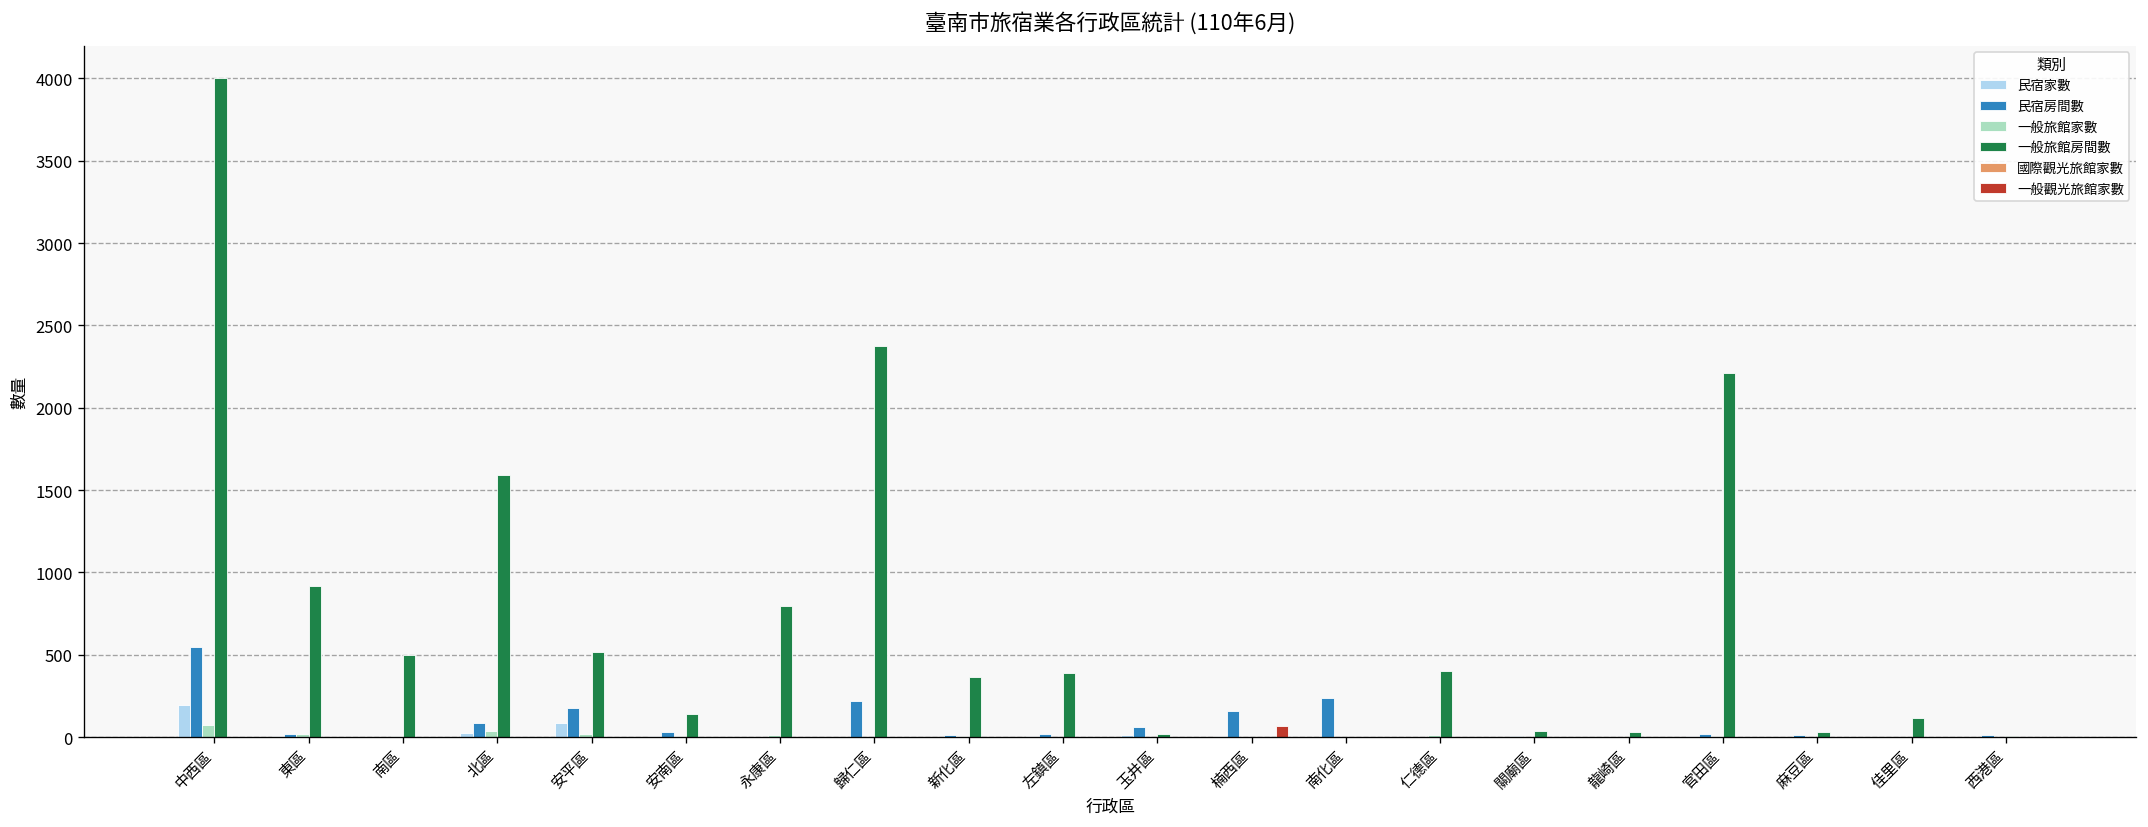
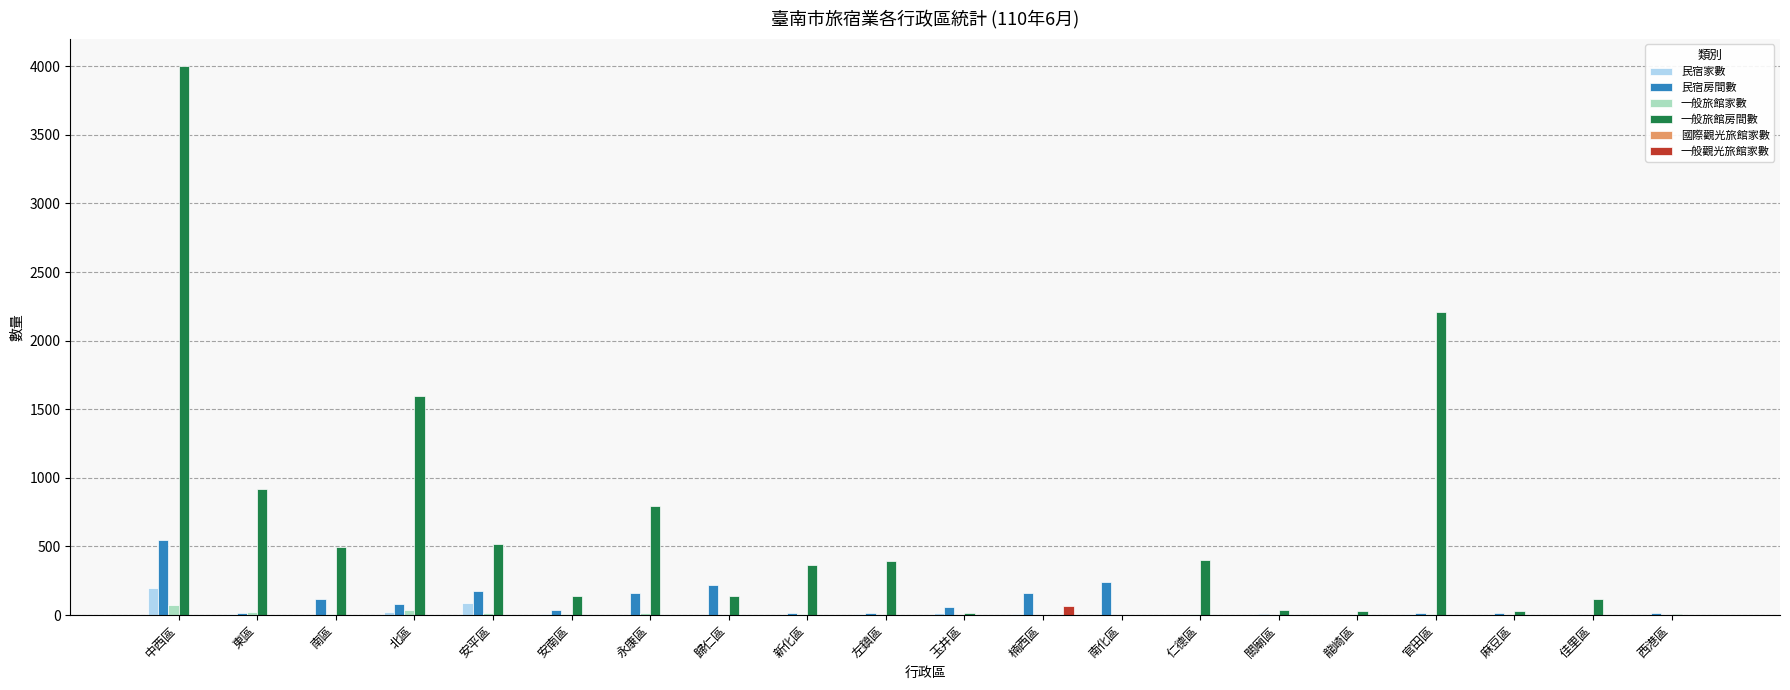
  {
    "民宿房間數": {
      "中西區": 550,
-     "南區": 0,
+     "南區": 120,
      "北區": 80,
      "安平區": 180,
      "安南區": 30,
-     "永康區": 0,
+     "永康區": 160,
      "歸仁區": 220,
      "玉井區": 60,
      "楠西區": 160,
      "南化區": 240,
      "仁德區": 0,
      "龍崎區": 0,
      "佳里區": 0
    },
    "一般旅館房間數": {
      "中西區": 4000,
      "東區": 920,
      "南區": 500,
      "北區": 1590,
      "安平區": 520,
      "安南區": 140,
      "永康區": 790,
-     "歸仁區": 2370,
+     "歸仁區": 140,
      "新化區": 360,
      "左鎮區": 390,
      "楠西區": 0,
      "南化區": 0,
      "仁德區": 400,
      "關廟區": 40,
      "龍崎區": 30,
      "官田區": 2210,
      "麻豆區": 30,
      "佳里區": 110
    },
    "國際觀光旅館家數": {
      "南區": 0,
      "北區": 0,
      "安南區": 0,
      "永康區": 0,
      "歸仁區": 0,
      "新化區": 0,
      "左鎮區": 0,
      "玉井區": 0,
      "南化區": 0,
      "仁德區": 0,
      "關廟區": 0,
      "龍崎區": 0,
      "官田區": 0,
      "麻豆區": 0,
      "佳里區": 0,
      "西港區": 0
    },
    "一般觀光旅館家數": {
      "中西區": 0,
      "東區": 0,
      "南區": 0,
      "北區": 0,
      "安平區": 0,
      "安南區": 0,
      "歸仁區": 0,
      "新化區": 0,
      "左鎮區": 0,
      "玉井區": 0,
      "楠西區": 70,
      "南化區": 0,
      "仁德區": 0,
      "關廟區": 0,
      "龍崎區": 0,
      "官田區": 0,
      "麻豆區": 0,
      "佳里區": 0,
      "西港區": 0
    }
  }
